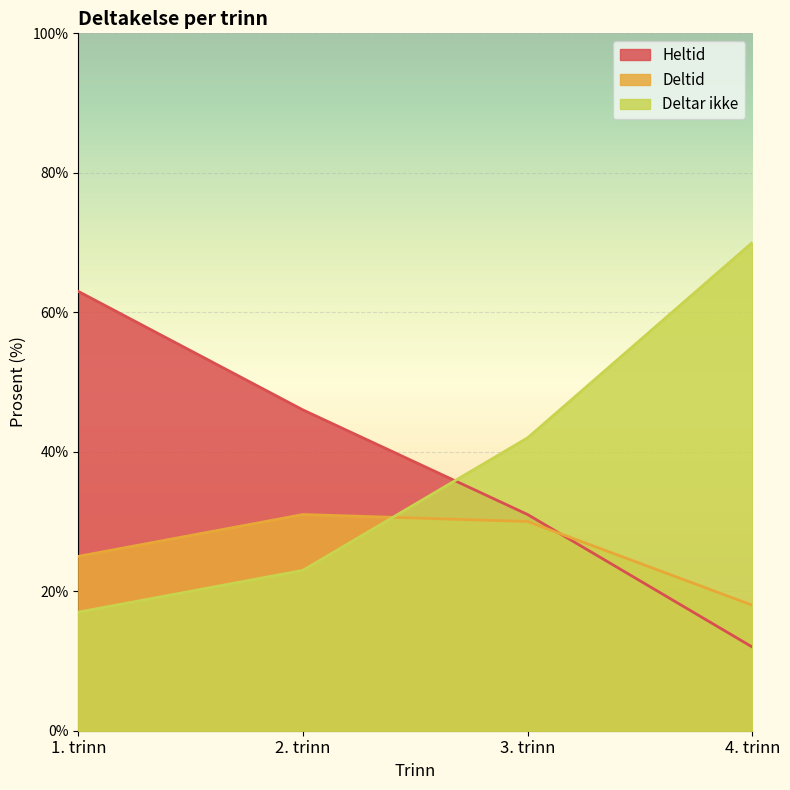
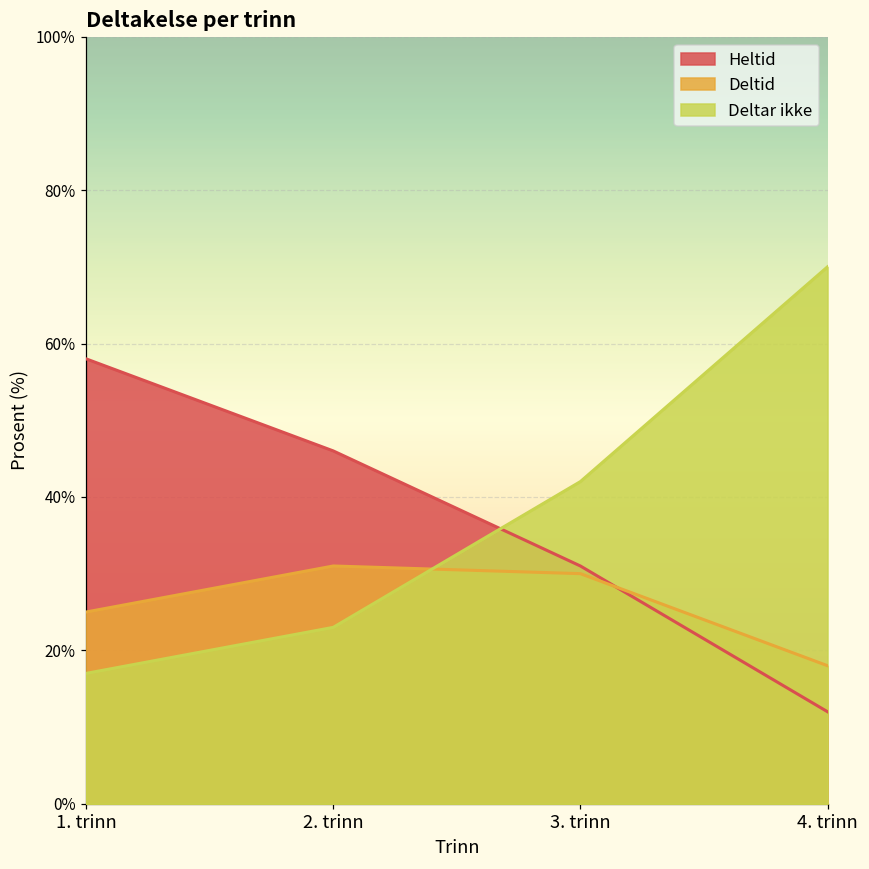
  {
    "Heltid": {
-     "1. trinn": "63%",
+     "1. trinn": "58%",
      "2. trinn": "46%",
      "3. trinn": "31%",
      "4. trinn": "12%"
    }
  }
